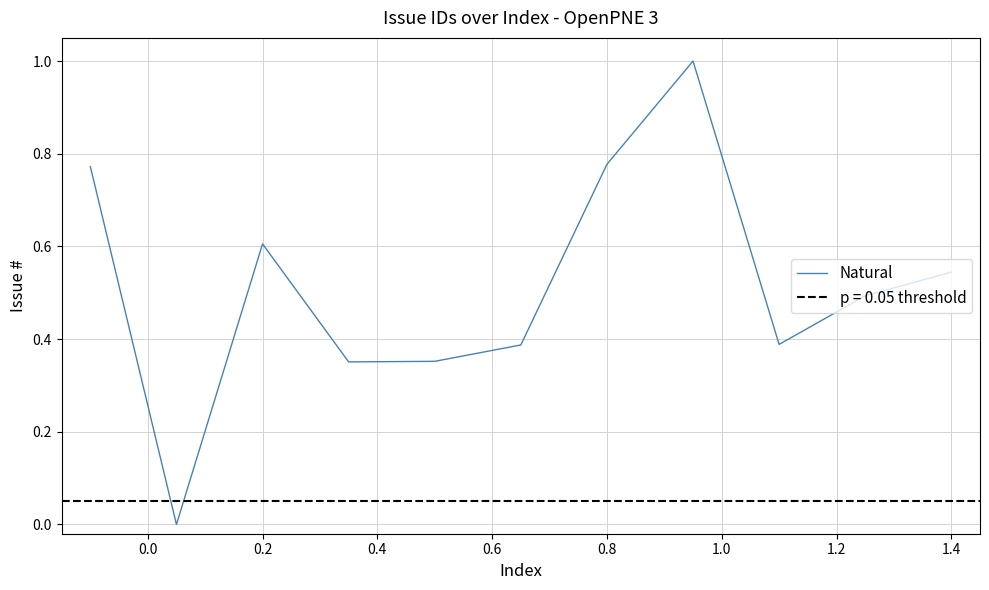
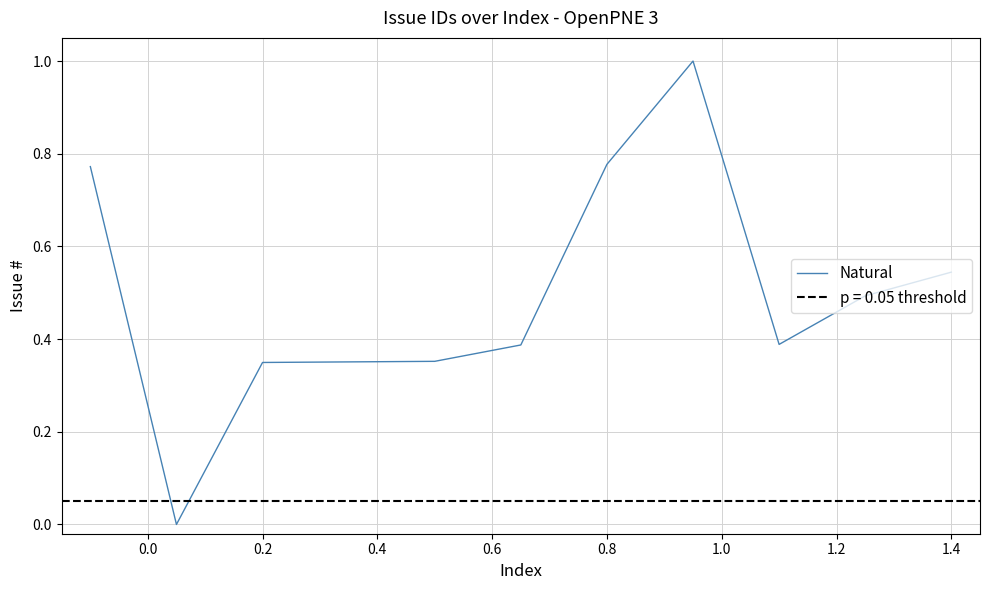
  {
-   "0.2": 0.61,
+   "0.2": 0.35,
    "0.8": 0.78
  }
